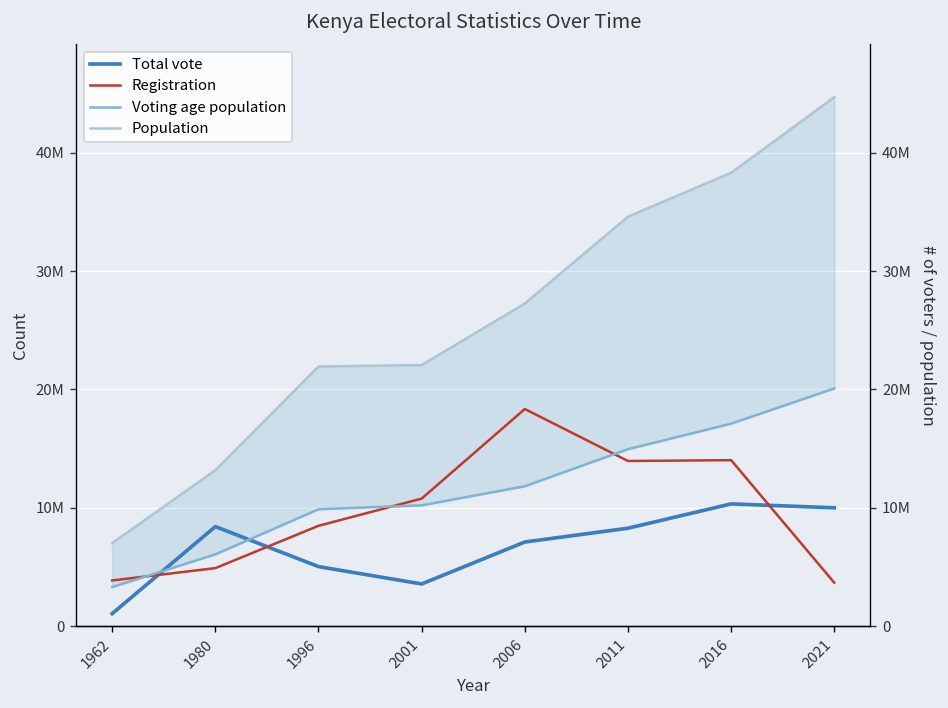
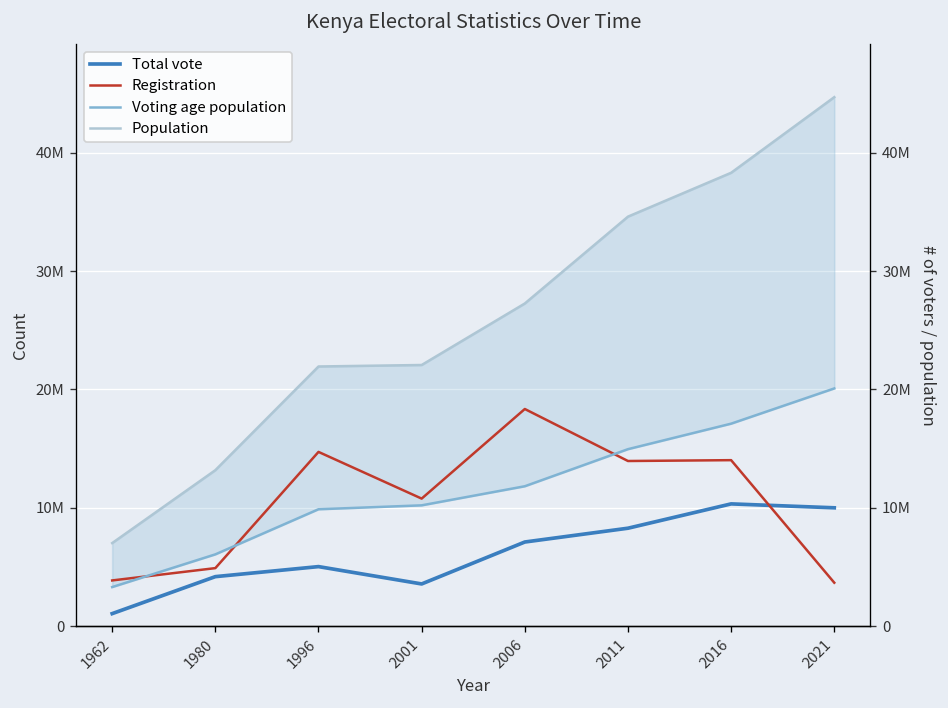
  {
    "Total vote": {
      "1962": 1000000,
-     "1980": 8000000,
+     "1980": 4000000,
      "1996": 5000000,
      "2001": 4000000,
      "2006": 7000000,
      "2011": 8000000,
      "2016": 10000000,
      "2021": 10000000
    },
    "Registration": {
      "1962": 4000000,
      "1980": 5000000,
-     "1996": 8000000,
+     "1996": 15000000,
      "2001": 11000000,
      "2006": 18000000,
      "2011": 14000000,
      "2016": 14000000,
      "2021": 4000000
    }
  }
